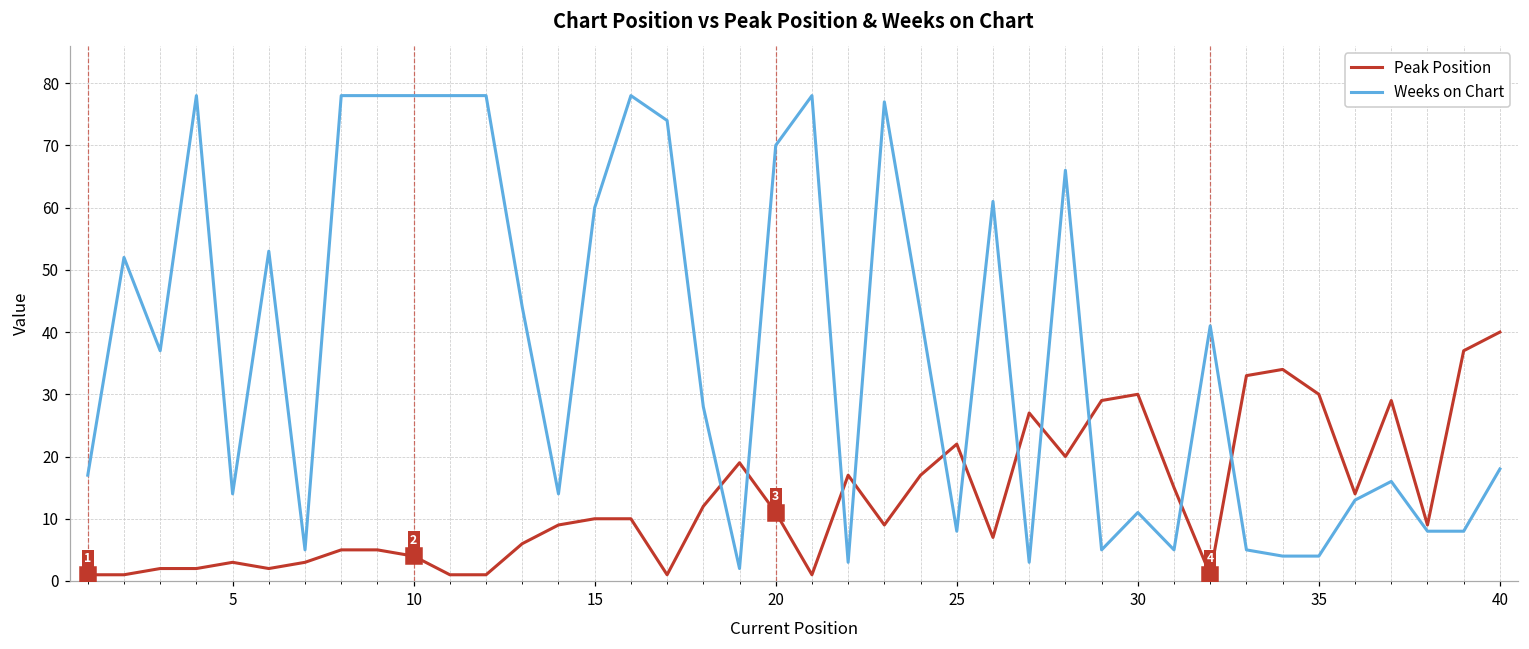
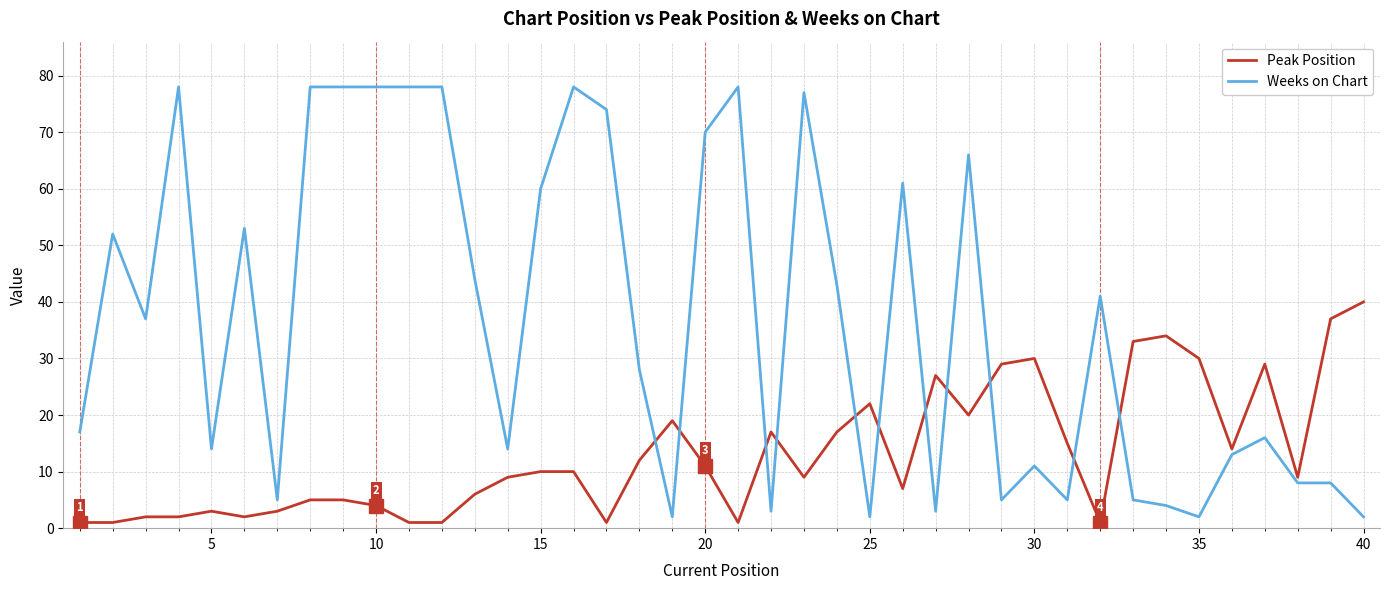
  {
    "Weeks on Chart": {
      "5": 14,
      "10": 78,
      "15": 60,
      "20": 70,
-     "25": 8,
+     "25": 2,
      "30": 11,
-     "35": 4,
-     "40": 18
+     "35": 2,
+     "40": 2
    }
  }
